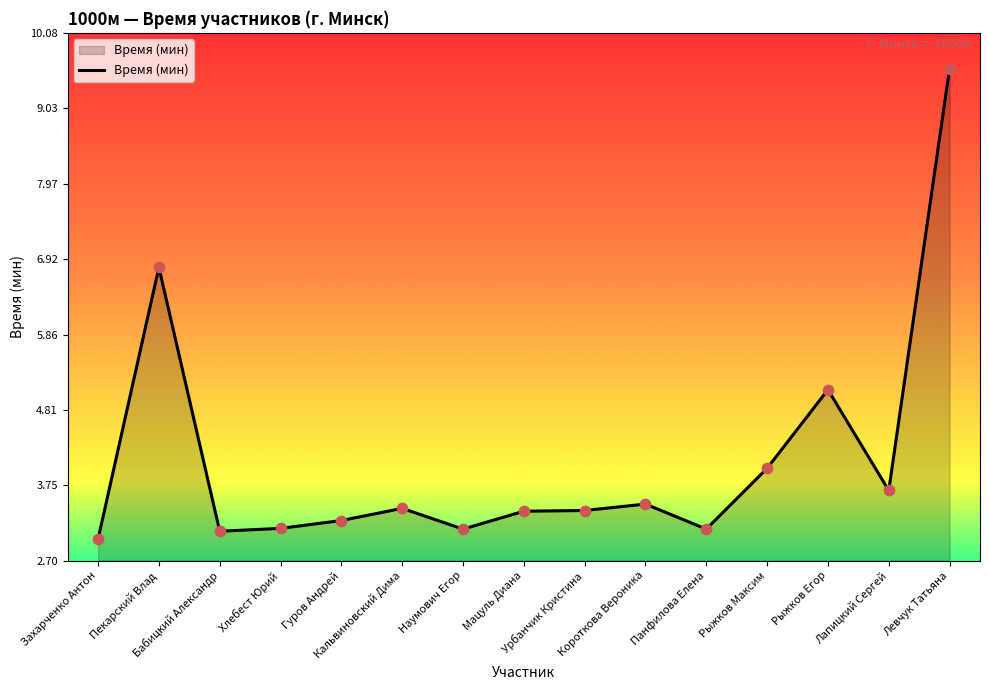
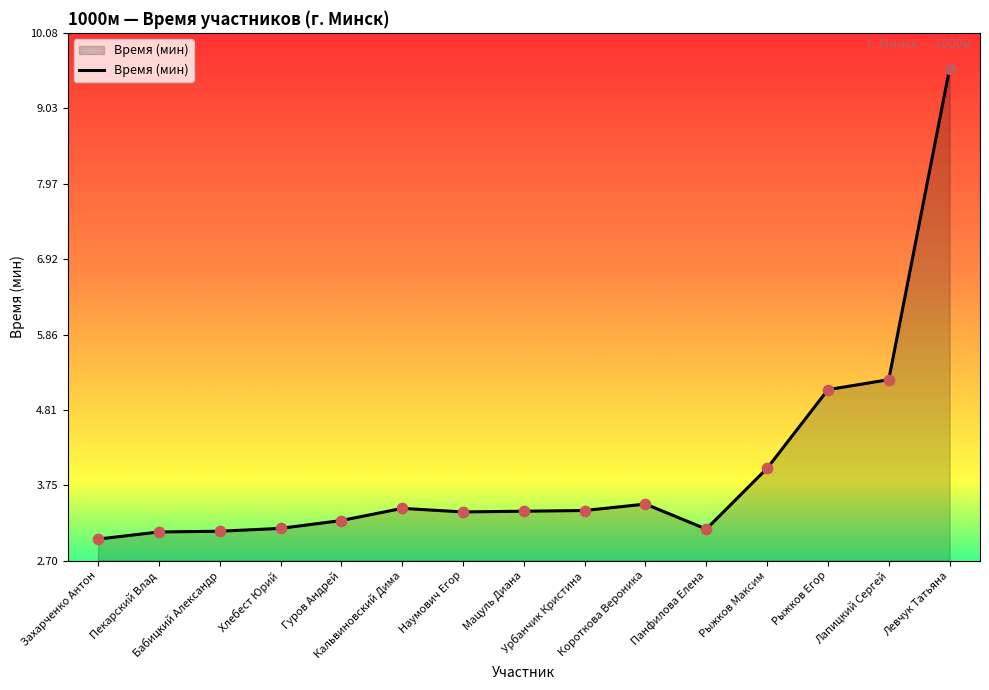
  {
    "Захарченко Антон": 3.0,
-   "Пекарский Влад": 6.8,
+   "Пекарский Влад": 3.1,
    "Бабицкий Александр": 3.1,
    "Хлебест Юрий": 3.2,
    "Гуров Андрей": 3.3,
    "Кальвиновский Дима": 3.4,
-   "Наумович Егор": 3.1,
+   "Наумович Егор": 3.4,
    "Мацуль Диана": 3.4,
    "Урбанчик Кристина": 3.4,
    "Короткова Вероника": 3.5,
    "Панфилова Елена": 3.1,
    "Рыжков Максим": 4.0,
    "Рыжков Егор": 5.1,
-   "Лапицкий Сергей": 3.7
+   "Лапицкий Сергей": 5.2
  }
